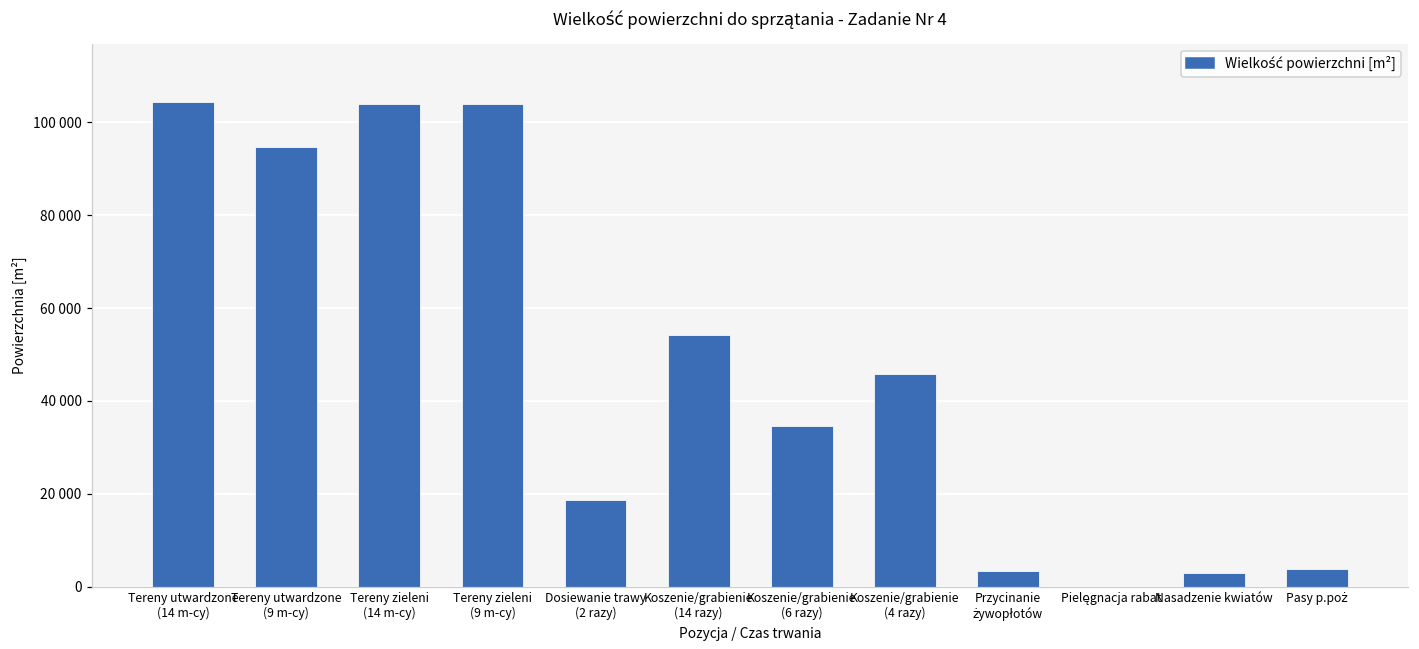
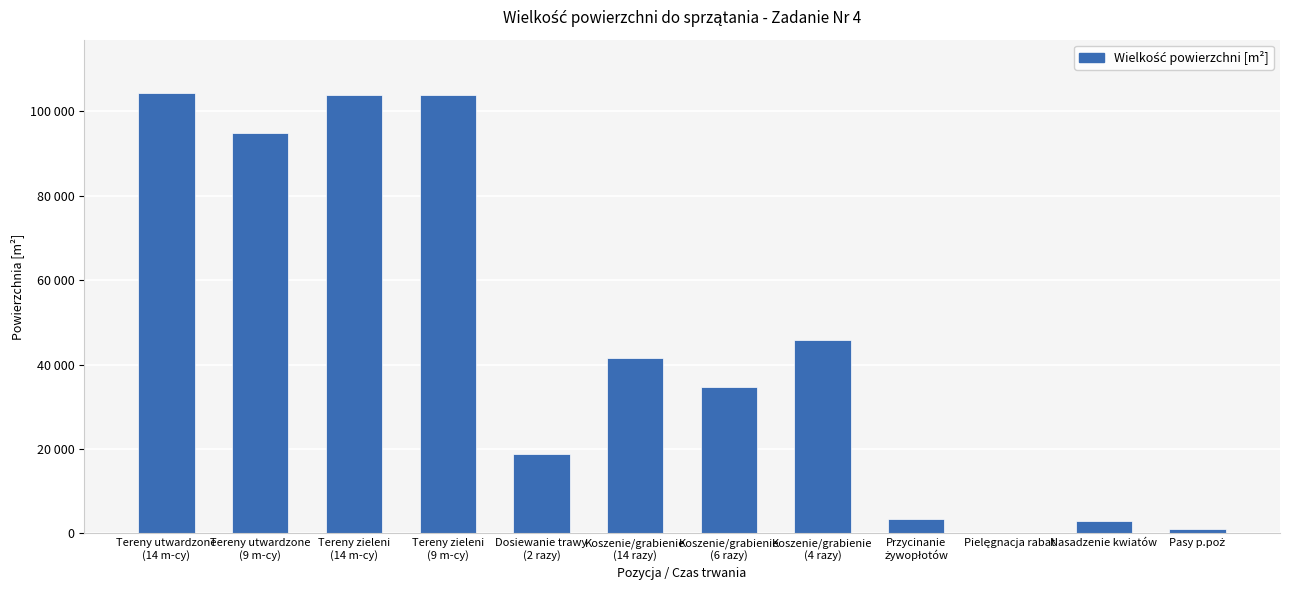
  {
    "Tereny utwardzone (14 m-cy)": 104000,
    "Tereny utwardzone (9 m-cy)": 95000,
    "Tereny zieleni (14 m-cy)": 104000,
    "Tereny zieleni (9 m-cy)": 104000,
    "Dosiewanie trawy (2 razy)": 19000,
-   "Koszenie/grabienie (14 razy)": 54000,
+   "Koszenie/grabienie (14 razy)": 41000,
    "Koszenie/grabienie (6 razy)": 35000,
    "Koszenie/grabienie (4 razy)": 46000,
    "Przycinanie żywopłotów": 3000,
    "Nasadzenie kwiatów": 3000,
-   "Pasy p.poż": 4000
+   "Pasy p.poż": 1000
  }
